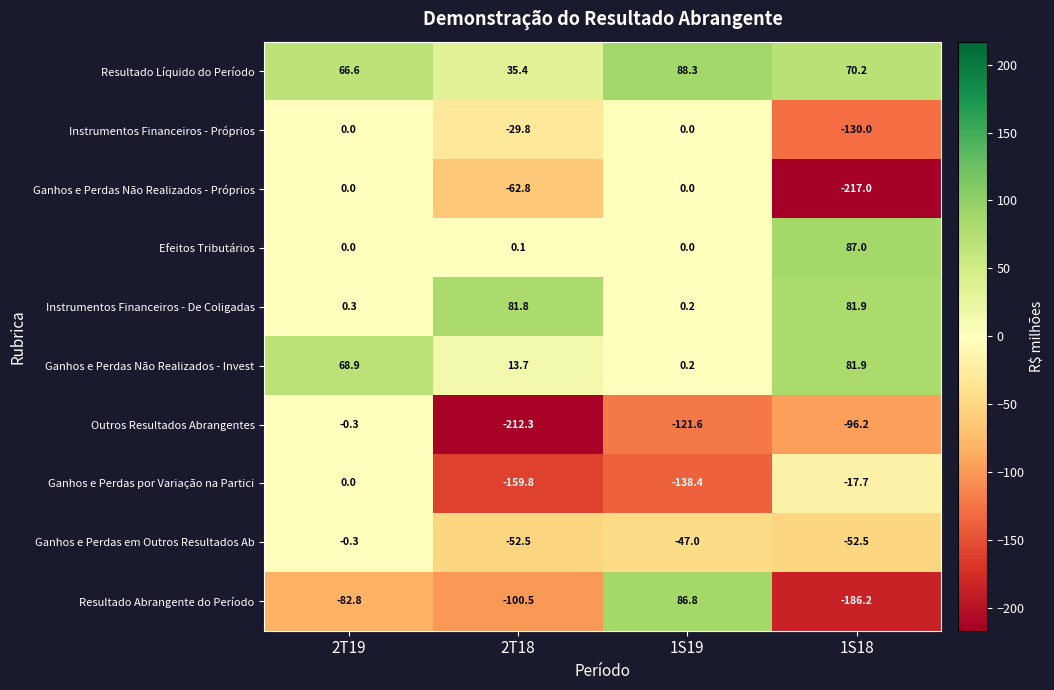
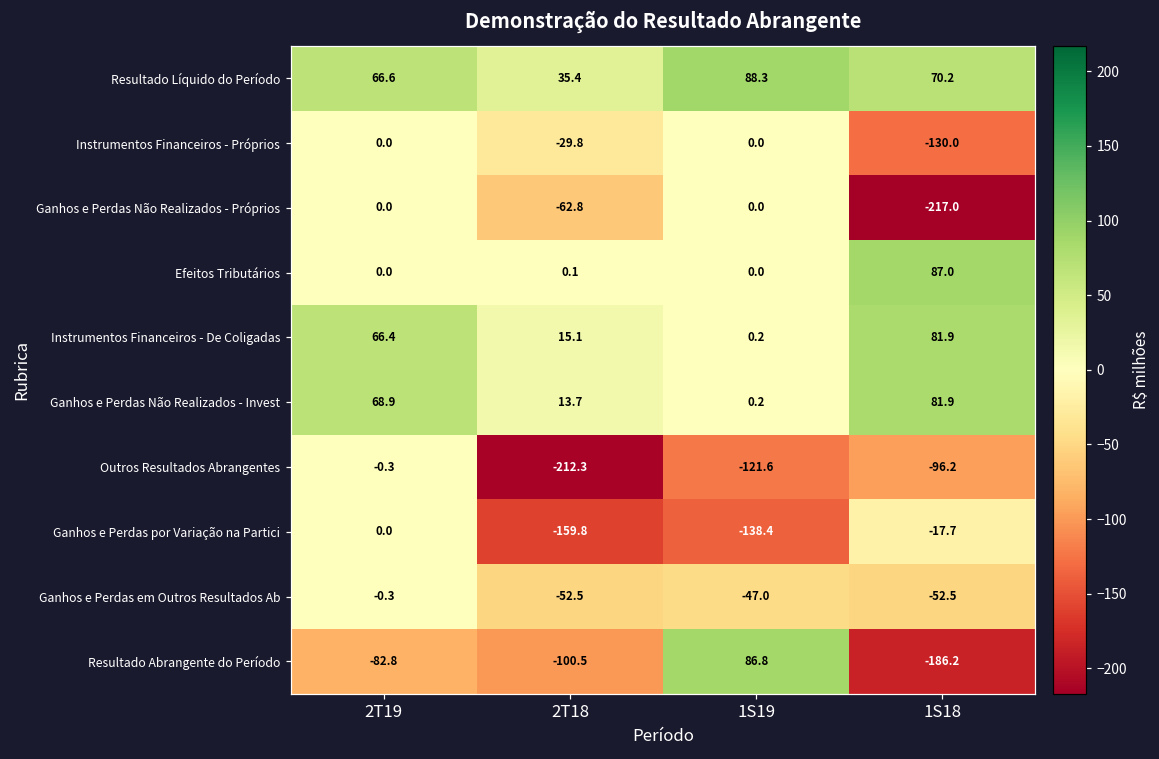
  {
    "Resultado Líquido do Período": {
      "2T19": 66.6,
      "2T18": 35.4,
      "1S19": 88.3,
      "1S18": 70.2
    },
    "Instrumentos Financeiros - Próprios": {
      "2T19": 0.0,
      "2T18": -29.8,
      "1S19": 0.0,
      "1S18": -130.0
    },
    "Ganhos e Perdas Não Realizados - Próprios": {
      "2T19": 0.0,
      "2T18": -62.8,
      "1S19": 0.0,
      "1S18": -217.0
    },
    "Efeitos Tributários": {
      "2T19": 0.0,
      "2T18": 0.1,
      "1S19": 0.0,
      "1S18": 87.0
    },
    "Instrumentos Financeiros - De Coligadas": {
-     "2T19": 0.3,
-     "2T18": 81.8,
+     "2T19": 66.4,
+     "2T18": 15.1,
      "1S19": 0.2,
      "1S18": 81.9
    },
    "Ganhos e Perdas Não Realizados - Invest": {
      "2T19": 68.9,
      "2T18": 13.7,
      "1S19": 0.2,
      "1S18": 81.9
    },
    "Outros Resultados Abrangentes": {
      "2T19": -0.3,
      "2T18": -212.3,
      "1S19": -121.6,
      "1S18": -96.2
    },
    "Ganhos e Perdas por Variação na Partici": {
      "2T19": 0.0,
      "2T18": -159.8,
      "1S19": -138.4,
      "1S18": -17.7
    },
    "Ganhos e Perdas em Outros Resultados Ab": {
      "2T19": -0.3,
      "2T18": -52.5,
      "1S19": -47.0,
      "1S18": -52.5
    },
    "Resultado Abrangente do Período": {
      "2T19": -82.8,
      "2T18": -100.5,
      "1S19": 86.8,
      "1S18": -186.2
    }
  }
